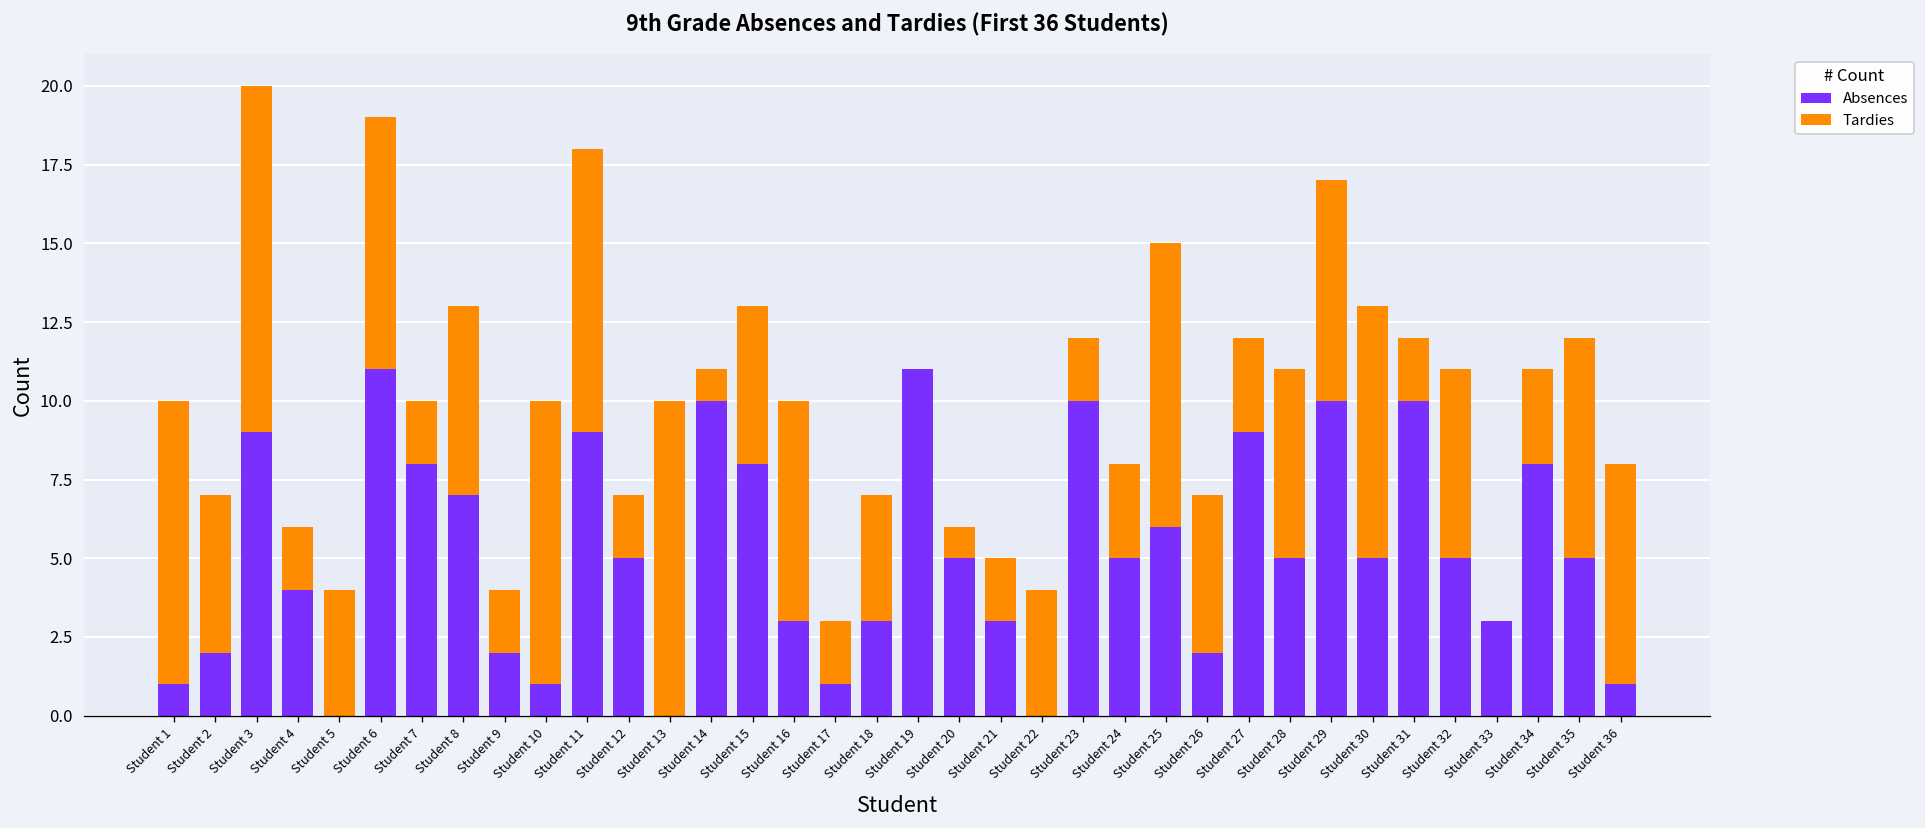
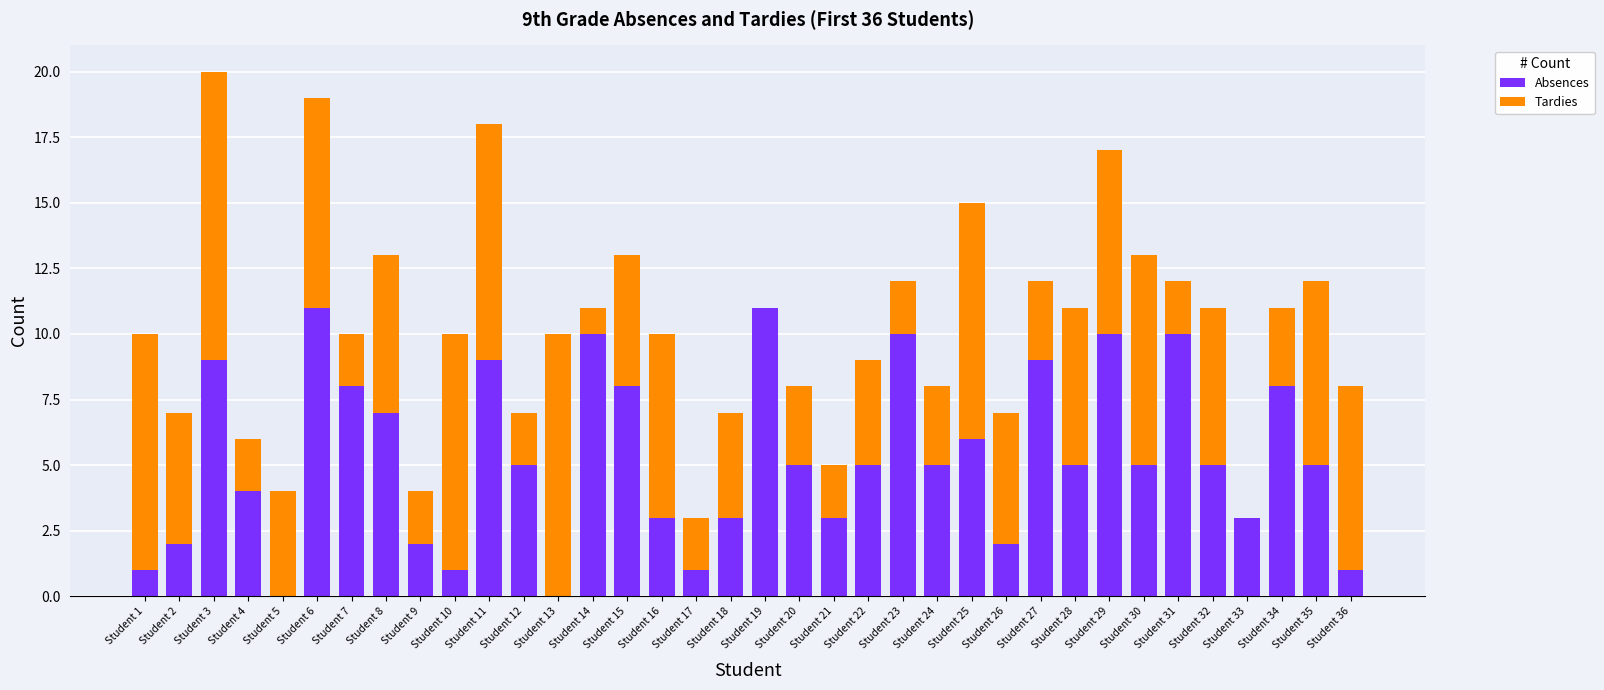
  {
    "Absences": {
      "Student 1": 1,
      "Student 2": 2,
      "Student 3": 9,
      "Student 4": 4,
      "Student 5": 0,
      "Student 6": 11,
      "Student 7": 8,
      "Student 8": 7,
      "Student 9": 2,
      "Student 10": 1,
      "Student 11": 9,
      "Student 12": 5,
      "Student 13": 0,
      "Student 14": 10,
      "Student 15": 8,
      "Student 16": 3,
      "Student 17": 1,
      "Student 18": 3,
      "Student 19": 11,
      "Student 20": 5,
      "Student 21": 3,
-     "Student 22": 0,
+     "Student 22": 5,
      "Student 23": 10,
      "Student 24": 5,
      "Student 25": 6,
      "Student 26": 2,
      "Student 27": 9,
      "Student 28": 5,
      "Student 29": 10,
      "Student 30": 5,
      "Student 31": 10,
      "Student 32": 5,
      "Student 33": 3,
      "Student 34": 8,
      "Student 35": 5,
      "Student 36": 1
    },
    "Tardies": {
      "Student 1": 9,
      "Student 2": 5,
      "Student 3": 11,
      "Student 4": 2,
      "Student 5": 4,
      "Student 6": 8,
      "Student 7": 2,
      "Student 8": 6,
      "Student 9": 2,
      "Student 10": 9,
      "Student 11": 9,
      "Student 12": 2,
      "Student 13": 10,
      "Student 14": 1,
      "Student 15": 5,
      "Student 16": 7,
      "Student 17": 2,
      "Student 18": 4,
      "Student 19": 0,
-     "Student 20": 1,
+     "Student 20": 3,
      "Student 21": 2,
      "Student 22": 4,
      "Student 23": 2,
      "Student 24": 3,
      "Student 25": 9,
      "Student 26": 5,
      "Student 27": 3,
      "Student 28": 6,
      "Student 29": 7,
      "Student 30": 8,
      "Student 31": 2,
      "Student 32": 6,
      "Student 33": 0,
      "Student 34": 3,
      "Student 35": 7,
      "Student 36": 7
    }
  }
